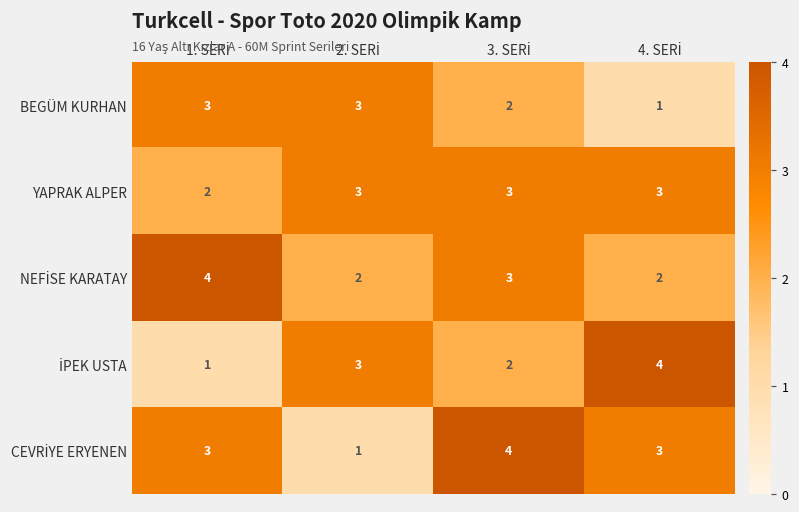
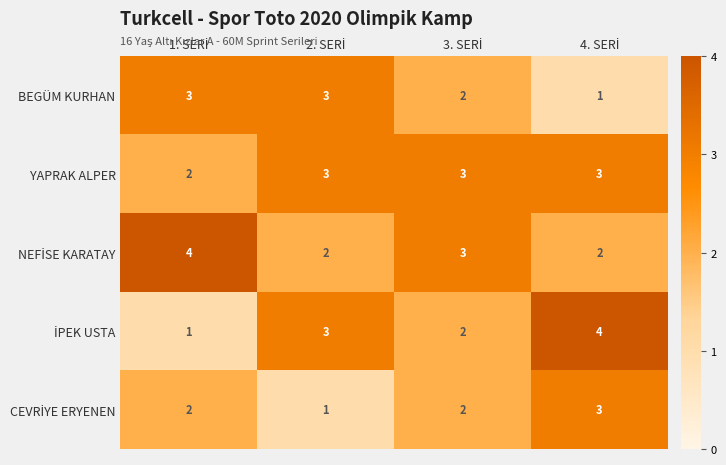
  {
    "BEGÜM KURHAN": {
      "1. SERİ": 3,
      "2. SERİ": 3,
      "3. SERİ": 2,
      "4. SERİ": 1
    },
    "YAPRAK ALPER": {
      "1. SERİ": 2,
      "2. SERİ": 3,
      "3. SERİ": 3,
      "4. SERİ": 3
    },
    "NEFİSE KARATAY": {
      "1. SERİ": 4,
      "2. SERİ": 2,
      "3. SERİ": 3,
      "4. SERİ": 2
    },
    "İPEK USTA": {
      "1. SERİ": 1,
      "2. SERİ": 3,
      "3. SERİ": 2,
      "4. SERİ": 4
    },
    "CEVRİYE ERYENEN": {
-     "1. SERİ": 3,
+     "1. SERİ": 2,
      "2. SERİ": 1,
-     "3. SERİ": 4,
+     "3. SERİ": 2,
      "4. SERİ": 3
    }
  }
